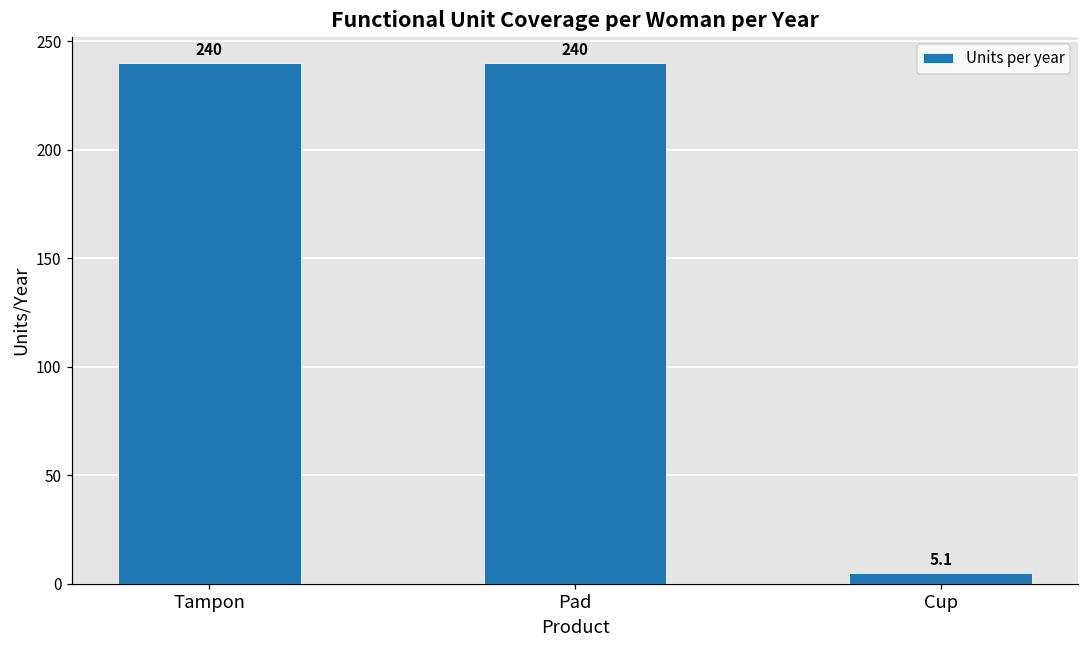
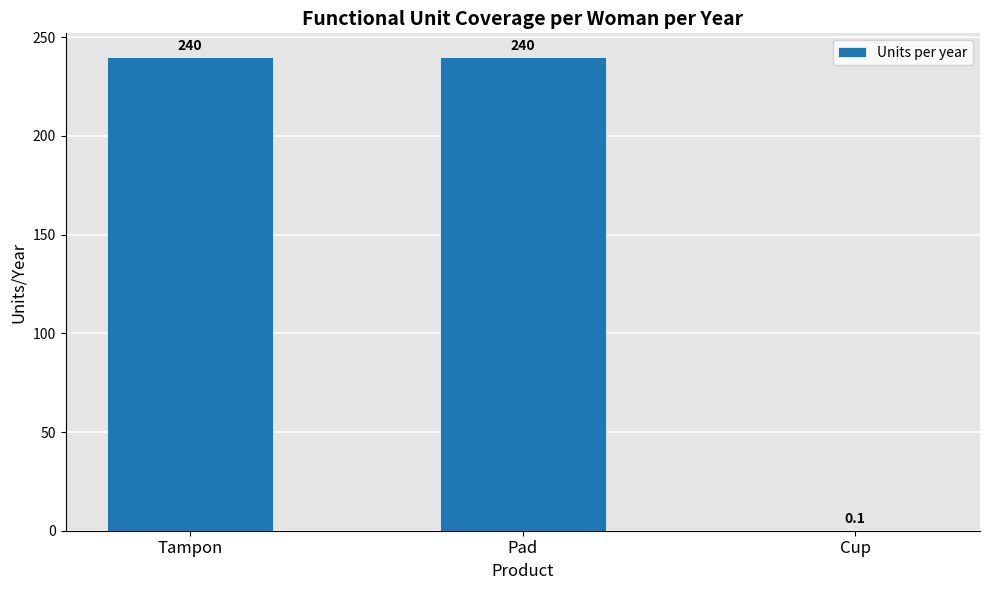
  {
    "Tampon": 240,
    "Pad": 240,
-   "Cup": 5.1
+   "Cup": 0.1
  }
